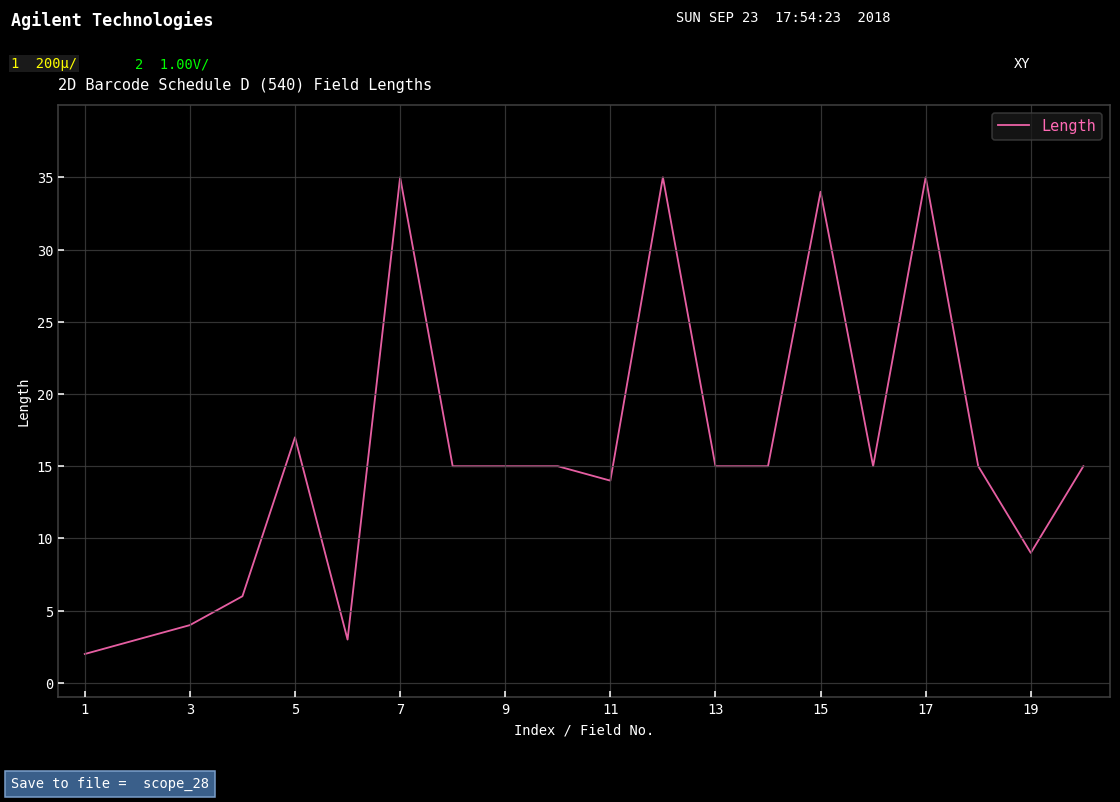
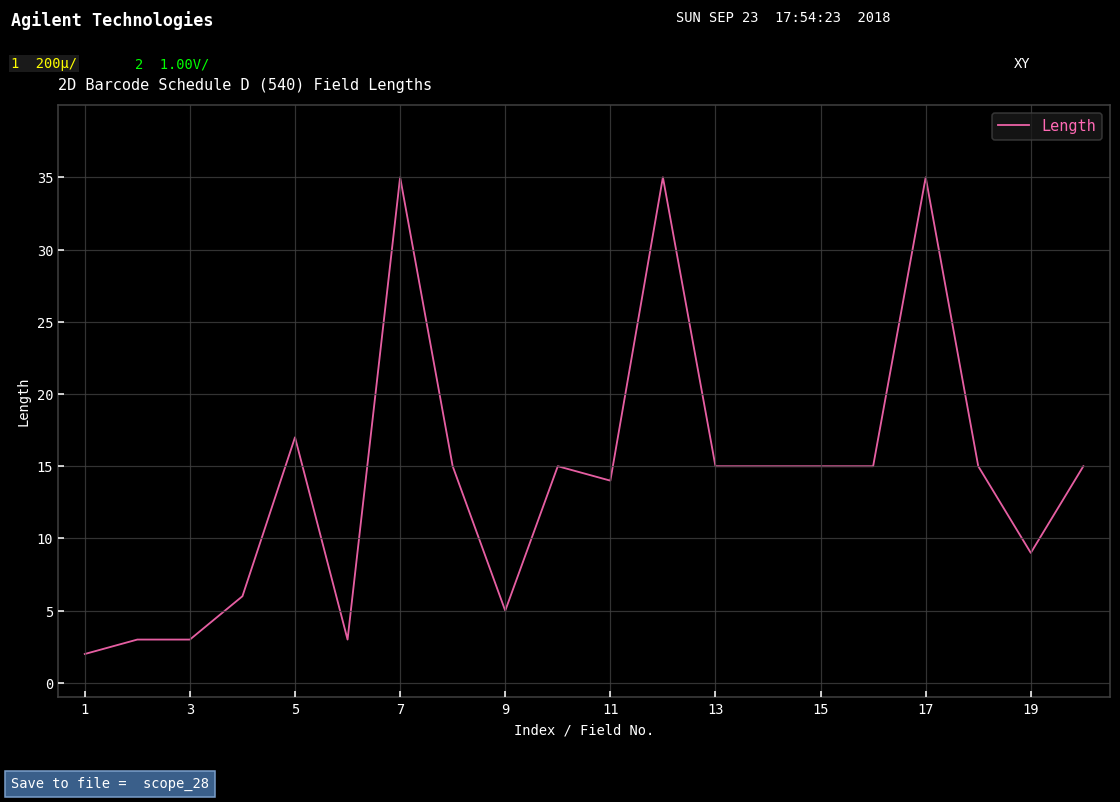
  {
    "1": 2,
-   "3": 4,
+   "3": 3,
    "5": 17,
    "7": 35,
-   "9": 15,
+   "9": 5,
    "11": 14,
    "13": 15,
-   "15": 34,
+   "15": 15,
    "17": 35,
    "19": 9
  }
